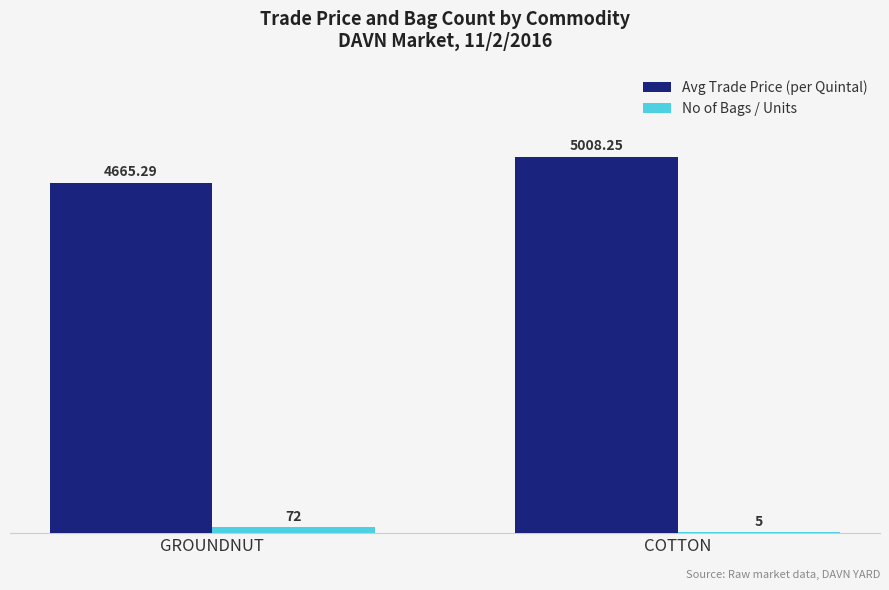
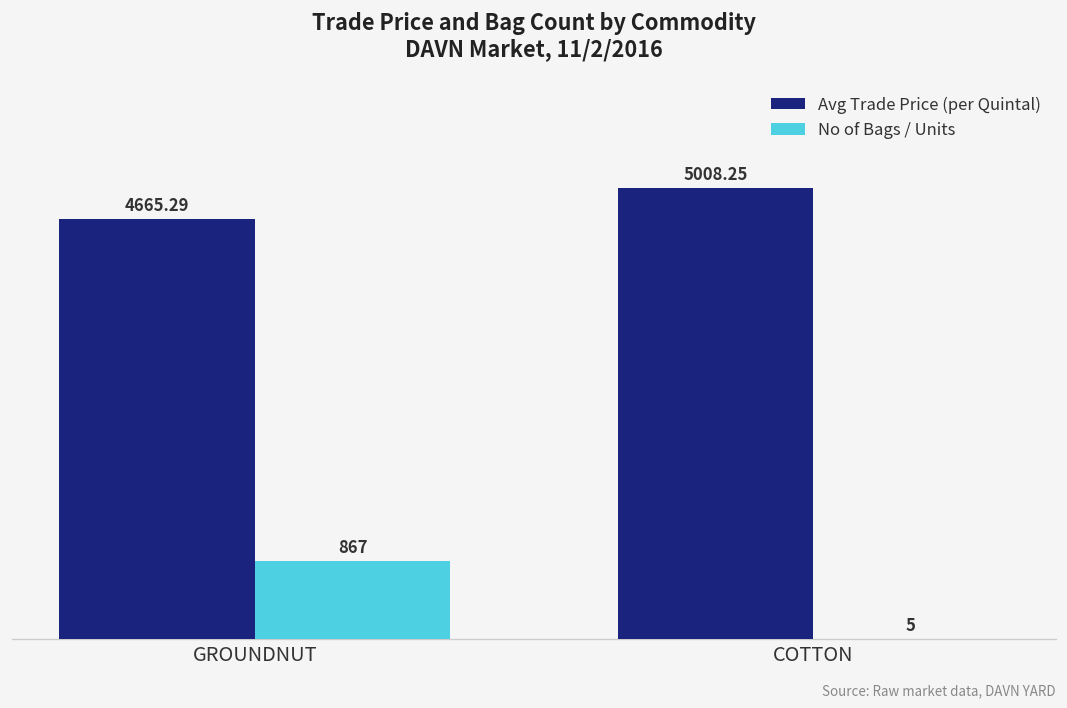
  {
    "Avg Trade Price (per Quintal)": {
      "GROUNDNUT": 4665.29,
      "COTTON": 5008.25
    },
    "No of Bags / Units": {
-     "GROUNDNUT": 72,
+     "GROUNDNUT": 867,
      "COTTON": 5
    }
  }
